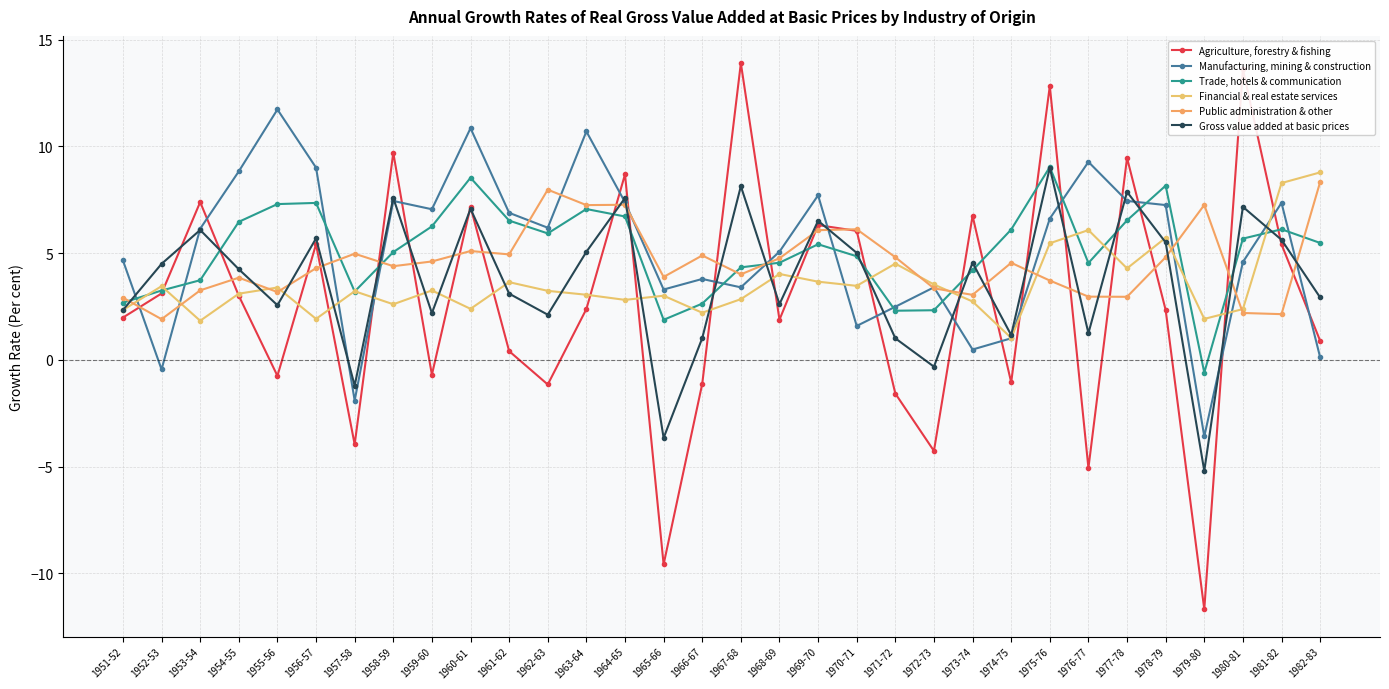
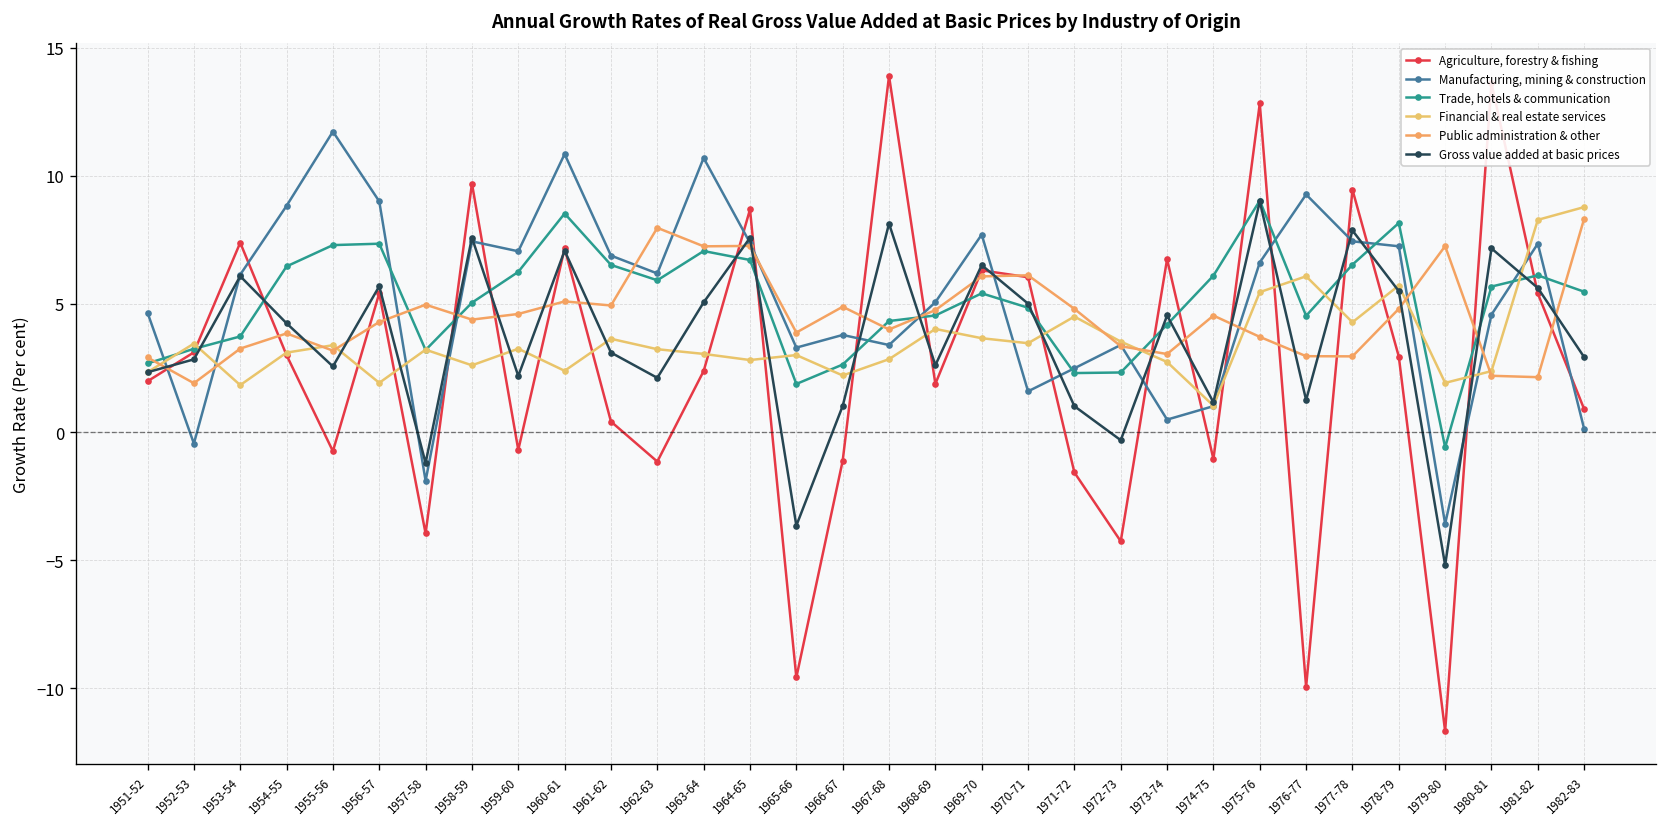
  {
    "Agriculture, forestry & fishing": {
      "1951-52": 2.0,
      "1952-53": 3.1,
      "1953-54": 7.4,
      "1955-56": -0.7,
      "1956-57": 5.4,
      "1957-58": -4.0,
      "1958-59": 9.7,
      "1959-60": -0.7,
      "1961-62": 0.4,
      "1962-63": -1.2,
      "1963-64": 2.4,
      "1964-65": 8.7,
      "1965-66": -9.6,
      "1966-67": -1.1,
      "1967-68": 13.9,
      "1968-69": 1.9,
      "1969-70": 6.3,
      "1971-72": -1.6,
      "1972-73": -4.3,
      "1973-74": 6.7,
      "1974-75": -1.1,
      "1975-76": 12.8,
-     "1976-77": -5.1,
+     "1976-77": -10.0,
      "1977-78": 9.5,
-     "1978-79": 2.3,
+     "1978-79": 2.9,
      "1979-80": -11.7,
      "1981-82": 5.4,
      "1982-83": 0.9
    },
    "Gross value added at basic prices": {
-     "1952-53": 4.5,
+     "1952-53": 2.8,
      "1954-55": 4.2,
      "1955-56": 2.6,
      "1956-57": 5.7,
      "1957-58": -1.2,
      "1958-59": 7.6,
      "1959-60": 2.2,
      "1961-62": 3.1,
      "1962-63": 2.1,
      "1963-64": 5.1,
      "1964-65": 7.6,
      "1965-66": -3.7,
      "1966-67": 1.0,
      "1967-68": 8.1,
      "1968-69": 2.6,
      "1969-70": 6.5,
      "1970-71": 5.0,
      "1971-72": 1.0,
      "1972-73": -0.3,
      "1973-74": 4.6,
      "1974-75": 1.2,
      "1976-77": 1.2,
      "1977-78": 7.9,
      "1978-79": 5.5,
      "1979-80": -5.2,
      "1980-81": 7.2,
      "1981-82": 5.6,
      "1982-83": 2.9
    }
  }
